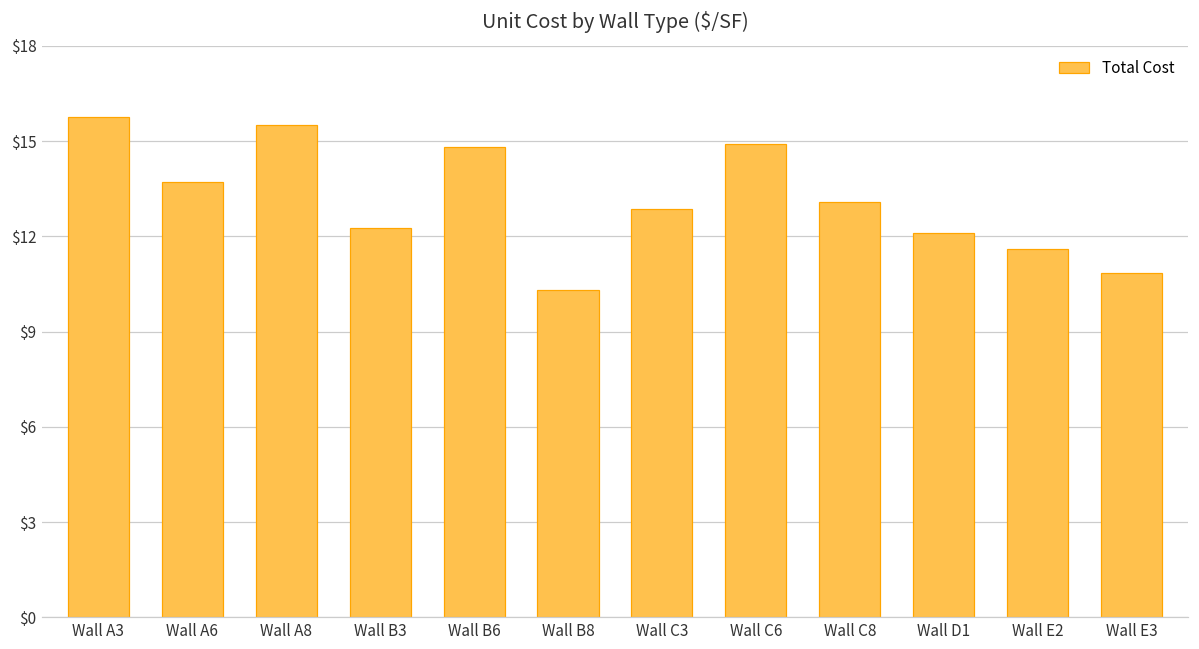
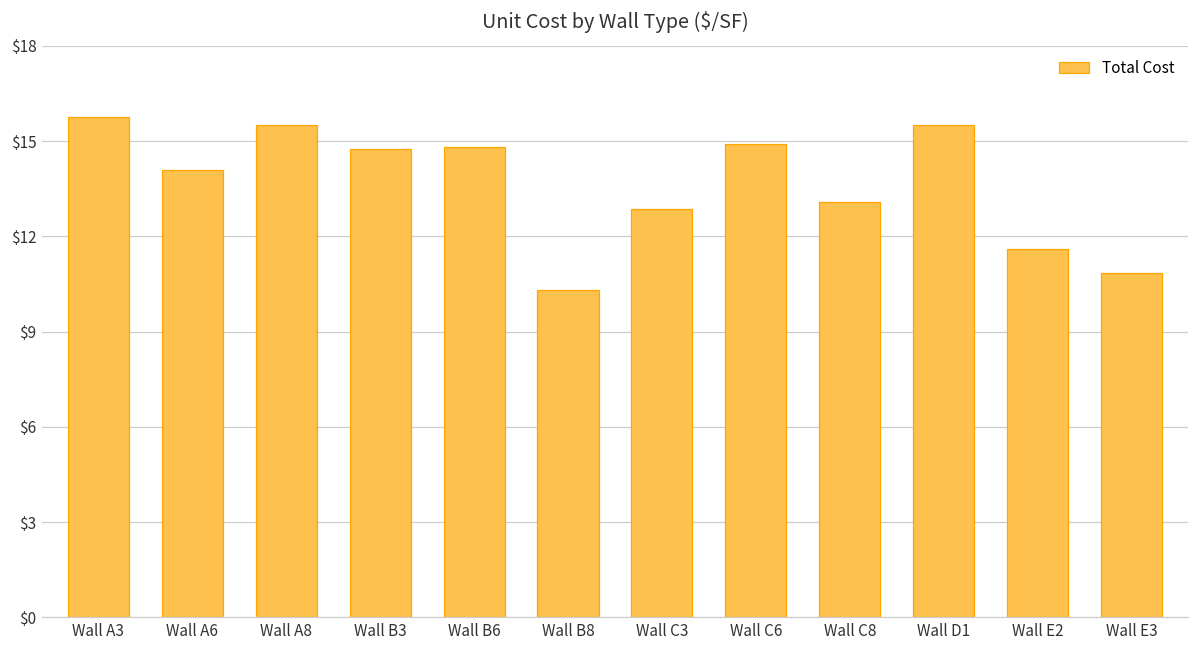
  {
    "Wall A3": "$15.8",
-   "Wall A6": "$13.7",
+   "Wall A6": "$14.1",
    "Wall A8": "$15.5",
-   "Wall B3": "$12.3",
+   "Wall B3": "$14.8",
    "Wall B6": "$14.8",
    "Wall B8": "$10.3",
    "Wall C3": "$12.9",
    "Wall C6": "$14.9",
    "Wall C8": "$13.1",
-   "Wall D1": "$12.1",
+   "Wall D1": "$15.5",
    "Wall E2": "$11.6",
    "Wall E3": "$10.9"
  }
